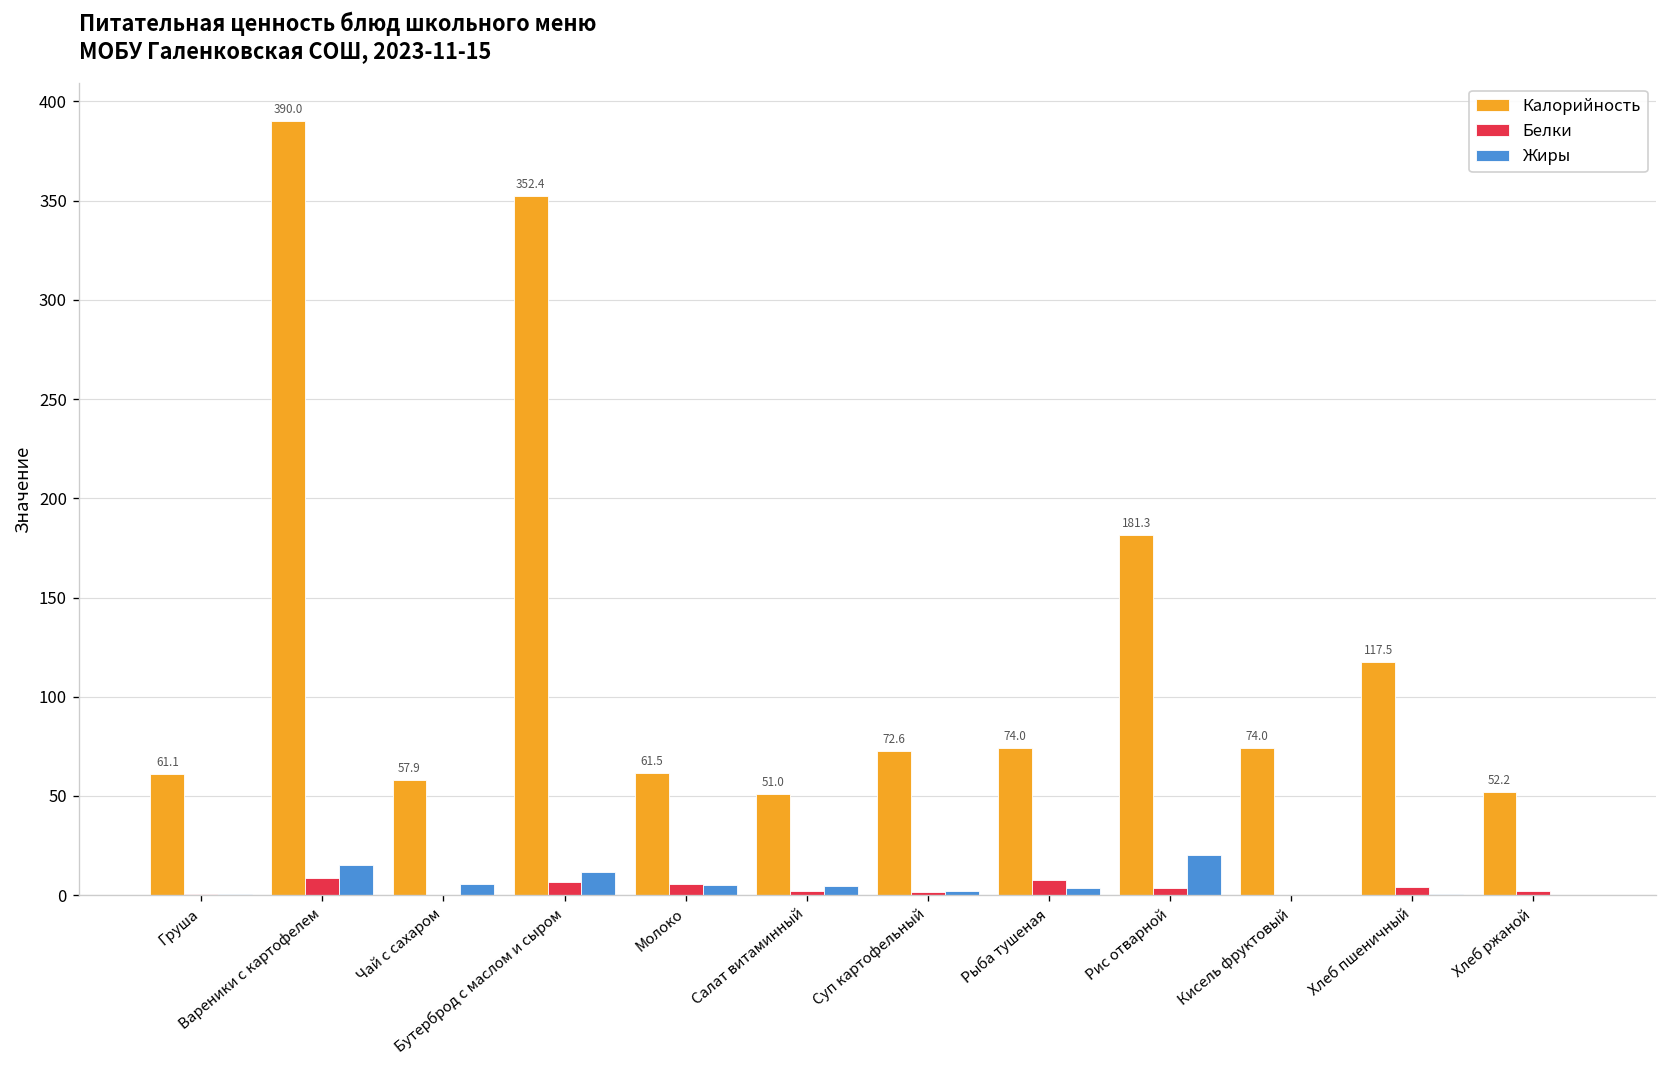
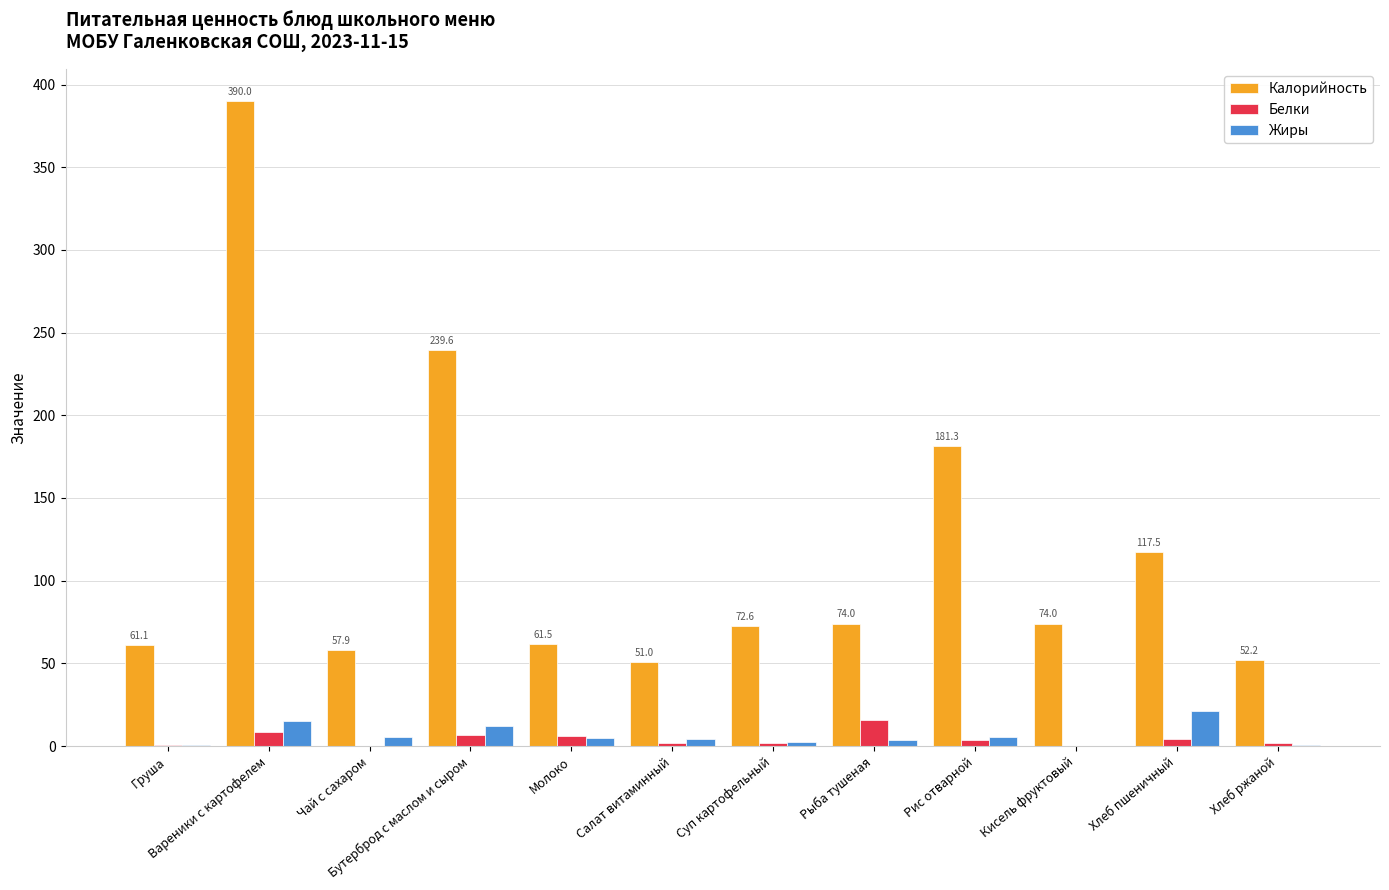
  {
    "Калорийность": {
      "Груша": 61.1,
      "Вареники с картофелем": 390.0,
      "Чай с сахаром": 57.9,
-     "Бутерброд с маслом и сыром": 352.4,
+     "Бутерброд с маслом и сыром": 239.6,
      "Молоко": 61.5,
      "Салат витаминный": 51.0,
      "Суп картофельный": 72.6,
      "Рыба тушеная": 74.0,
      "Рис отварной": 181.3,
      "Кисель фруктовый": 74.0,
      "Хлеб пшеничный": 117.5,
      "Хлеб ржаной": 52.2
    },
    "Белки": {
      "Вареники с картофелем": 9,
      "Бутерброд с маслом и сыром": 7,
      "Молоко": 6,
      "Салат витаминный": 2,
      "Суп картофельный": 2,
-     "Рыба тушеная": 8,
+     "Рыба тушеная": 16,
      "Рис отварной": 4,
      "Хлеб пшеничный": 4,
      "Хлеб ржаной": 2
    },
    "Жиры": {
      "Вареники с картофелем": 15,
      "Чай с сахаром": 6,
      "Бутерброд с маслом и сыром": 12,
      "Молоко": 5,
      "Салат витаминный": 4,
      "Суп картофельный": 2,
      "Рыба тушеная": 4,
-     "Рис отварной": 20,
-     "Хлеб пшеничный": 1
+     "Рис отварной": 5,
+     "Хлеб пшеничный": 21
    }
  }
